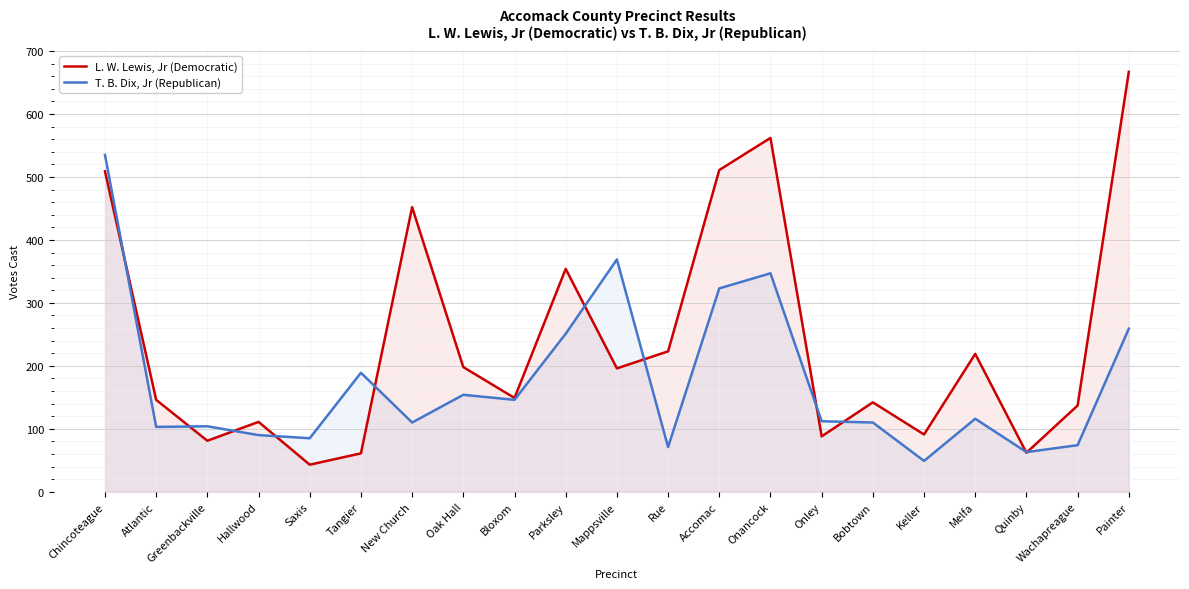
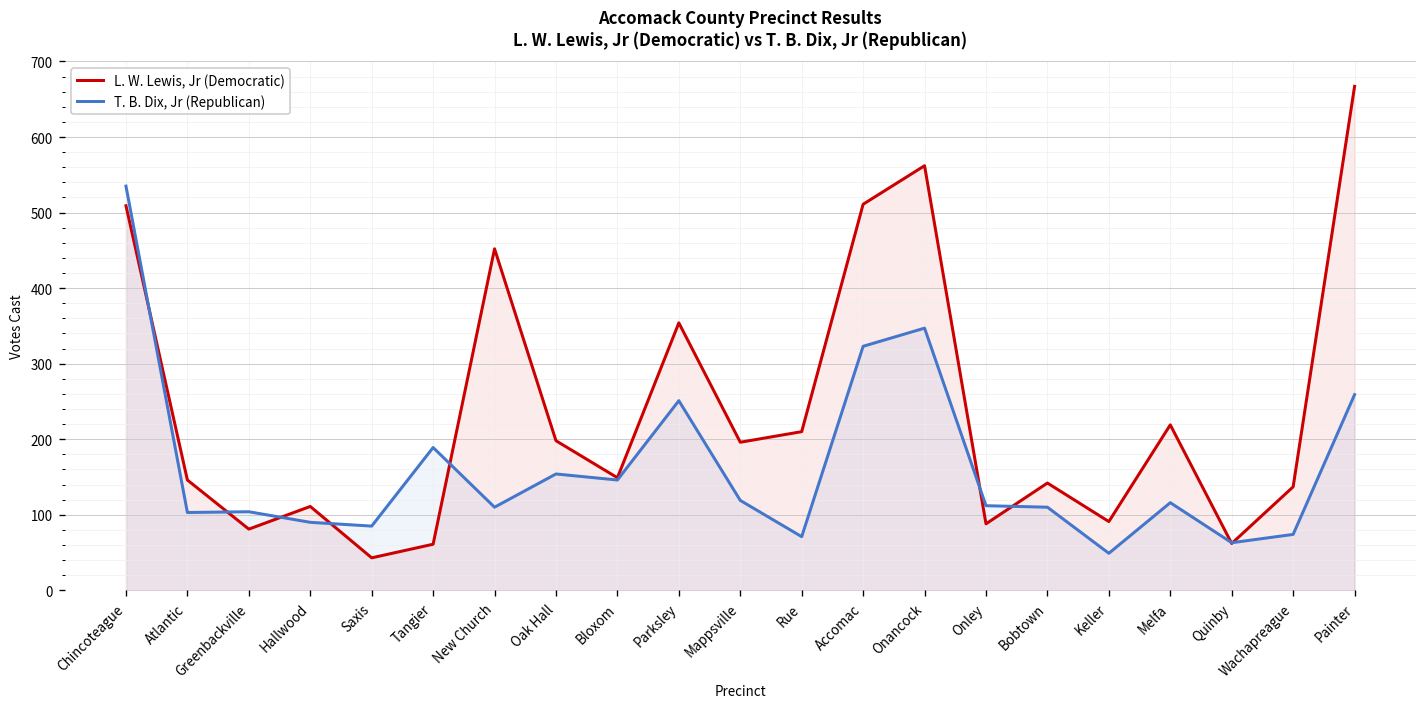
  {
    "L. W. Lewis, Jr (Democratic)": {
      "Chincoteague": 510,
      "Atlantic": 150,
      "Greenbackville": 80,
      "Hallwood": 110,
      "Saxis": 40,
      "Tangier": 60,
      "New Church": 450,
      "Oak Hall": 200,
      "Parksley": 350,
      "Mappsville": 200,
-     "Rue": 220,
+     "Rue": 210,
      "Accomac": 510,
      "Onancock": 560,
      "Onley": 90,
      "Bobtown": 140,
      "Keller": 90,
      "Melfa": 220,
      "Wachapreague": 140,
      "Painter": 670
    },
    "T. B. Dix, Jr (Republican)": {
      "Chincoteague": 540,
      "Atlantic": 100,
      "Greenbackville": 100,
      "Hallwood": 90,
      "Saxis": 90,
      "Tangier": 190,
      "New Church": 110,
      "Oak Hall": 150,
      "Parksley": 250,
-     "Mappsville": 370,
+     "Mappsville": 120,
      "Rue": 70,
      "Accomac": 320,
      "Onancock": 350,
      "Onley": 110,
      "Bobtown": 110,
      "Keller": 50,
      "Melfa": 120,
      "Wachapreague": 70,
      "Painter": 260
    }
  }
